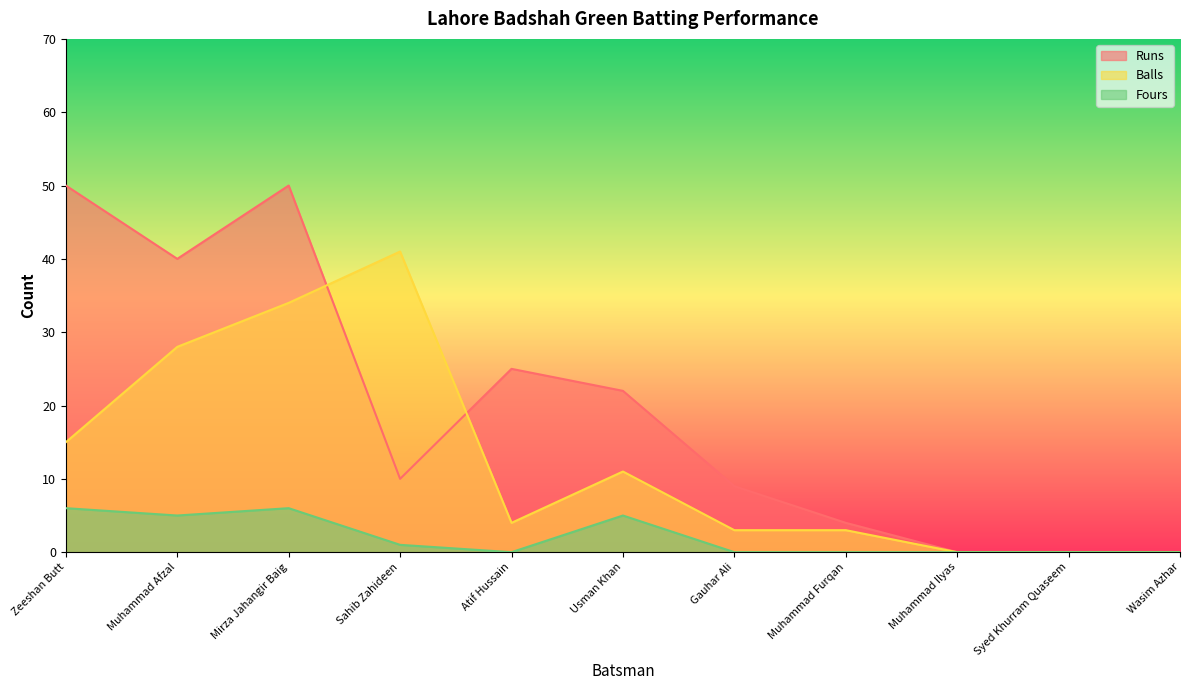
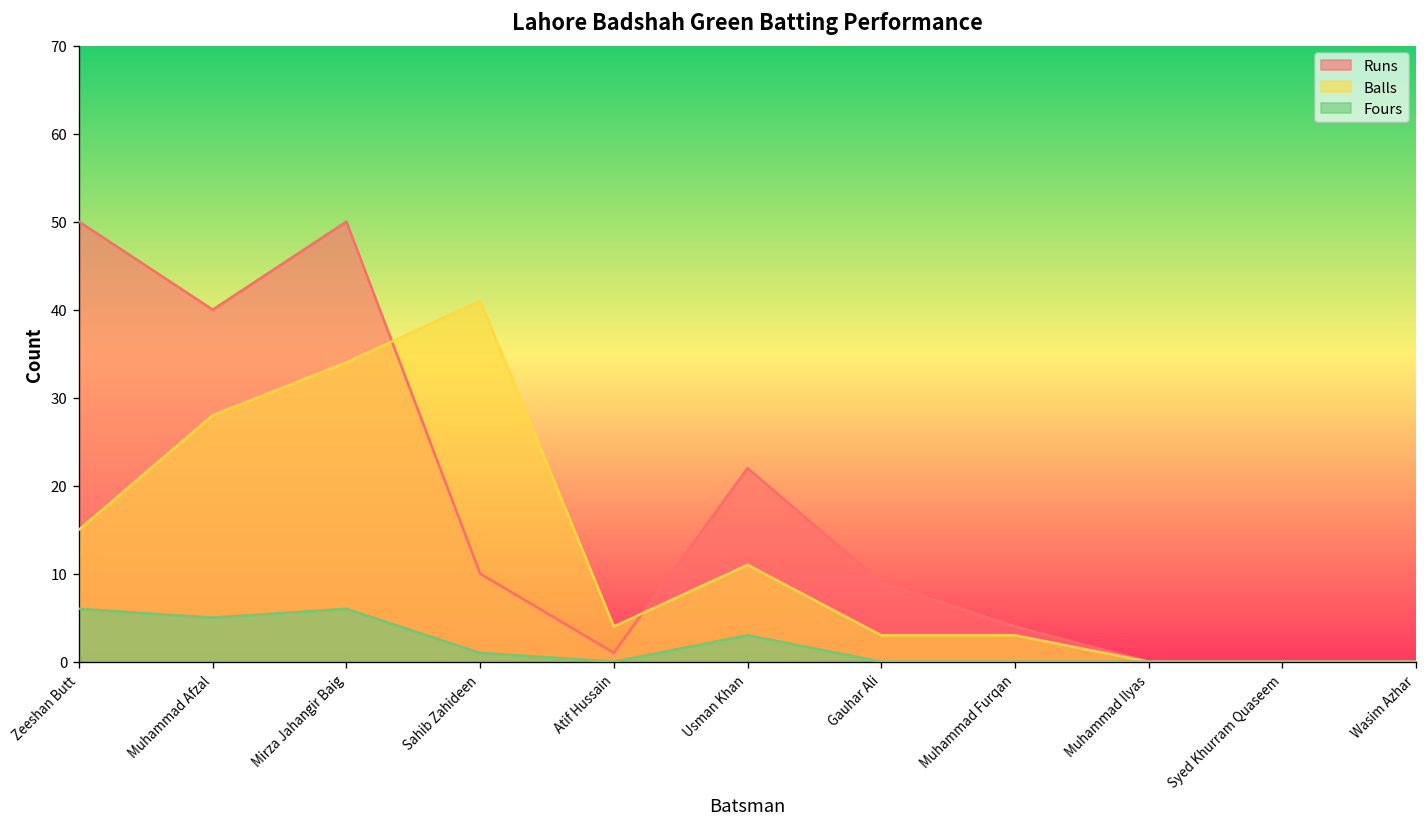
  {
    "Runs": {
      "Zeeshan Butt": 50,
      "Muhammad Afzal": 40,
      "Mirza Jahangir Baig": 50,
      "Sahib Zahideen": 10,
-     "Atif Hussain": 25,
+     "Atif Hussain": 1,
      "Usman Khan": 22,
      "Gauhar Ali": 9,
      "Muhammad Furqan": 4
    },
    "Balls": {
      "Zeeshan Butt": 15,
      "Muhammad Afzal": 28,
      "Mirza Jahangir Baig": 34,
      "Sahib Zahideen": 41,
      "Atif Hussain": 4,
      "Usman Khan": 11,
      "Gauhar Ali": 3,
      "Muhammad Furqan": 3
    },
    "Fours": {
      "Zeeshan Butt": 6,
      "Muhammad Afzal": 5,
      "Mirza Jahangir Baig": 6,
      "Sahib Zahideen": 1,
      "Atif Hussain": 0,
-     "Usman Khan": 5,
+     "Usman Khan": 3,
      "Gauhar Ali": 0,
      "Muhammad Furqan": 0
    }
  }
